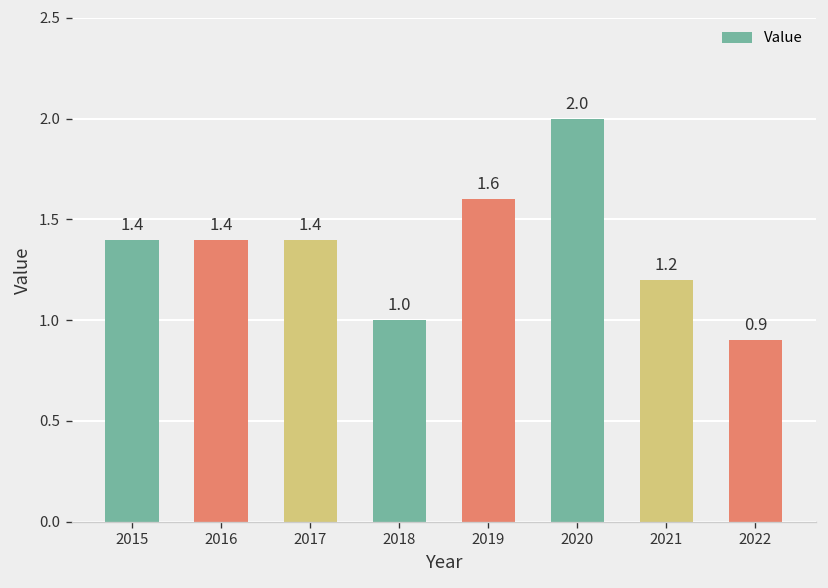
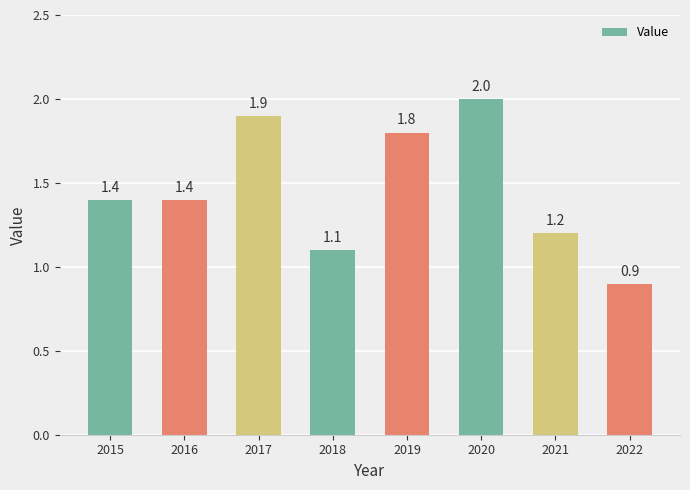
  {
    "2015": 1.4,
    "2016": 1.4,
-   "2017": 1.4,
-   "2018": 1.0,
-   "2019": 1.6,
+   "2017": 1.9,
+   "2018": 1.1,
+   "2019": 1.8,
    "2020": 2.0,
    "2021": 1.2,
    "2022": 0.9
  }
